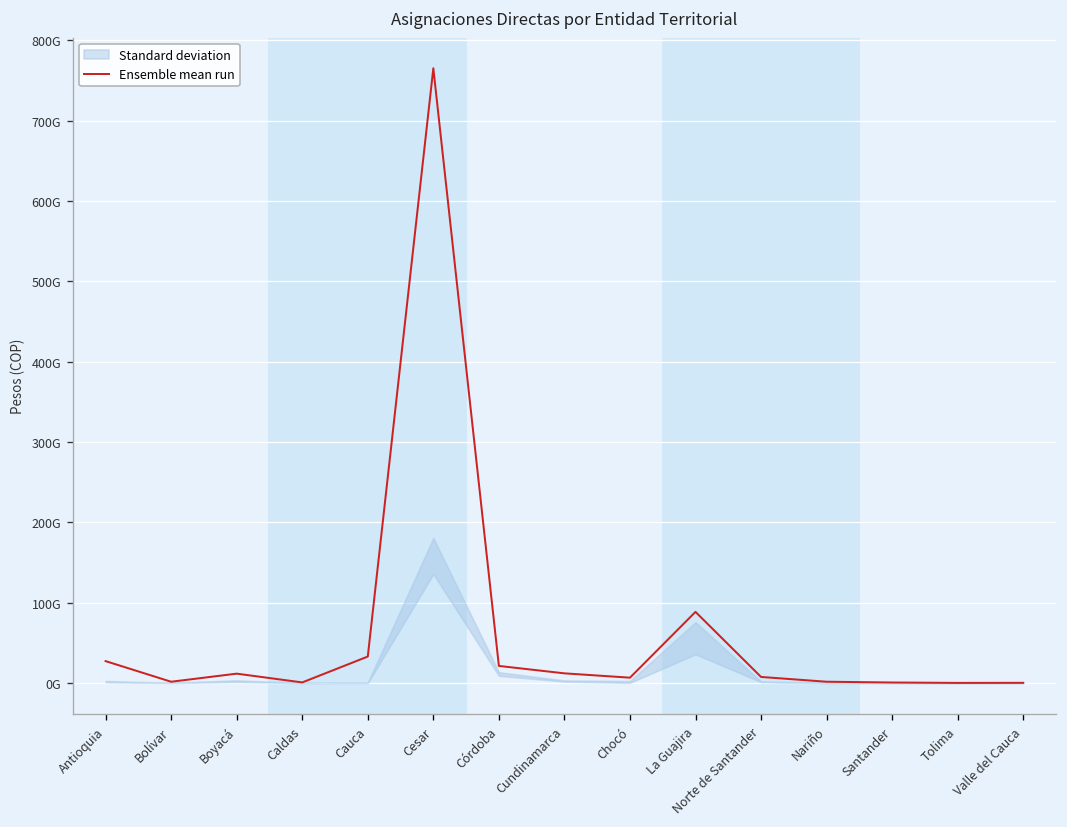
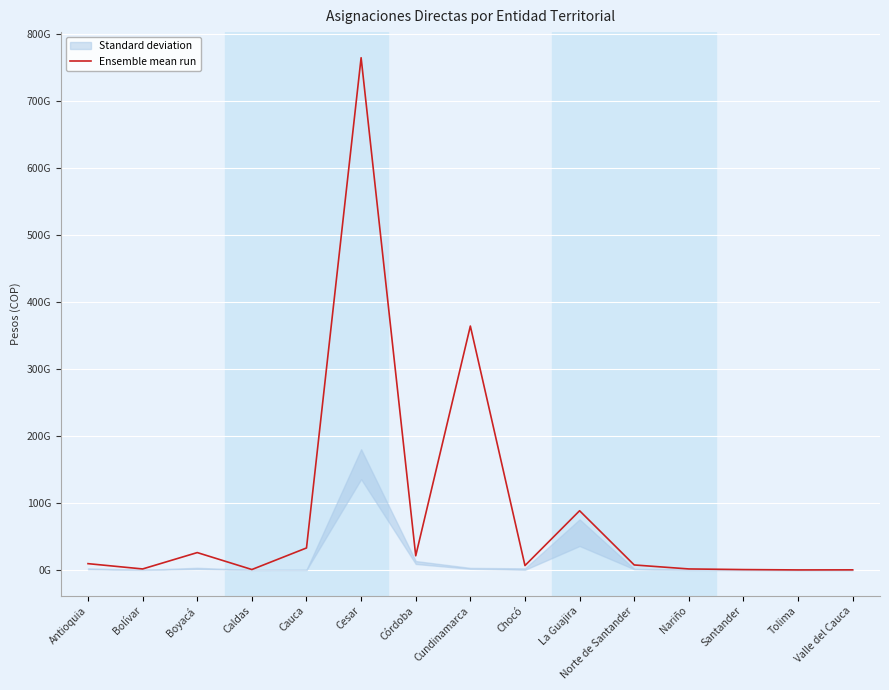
  {
    "Ensemble mean run": {
-     "Antioquia": 30000000000,
-     "Boyacá": 10000000000,
+     "Antioquia": 10000000000,
+     "Boyacá": 30000000000,
      "Cauca": 30000000000,
      "Cesar": 770000000000,
      "Córdoba": 20000000000,
-     "Cundinamarca": 10000000000,
+     "Cundinamarca": 360000000000,
      "Chocó": 10000000000,
      "La Guajira": 90000000000,
      "Norte de Santander": 10000000000
    }
  }
